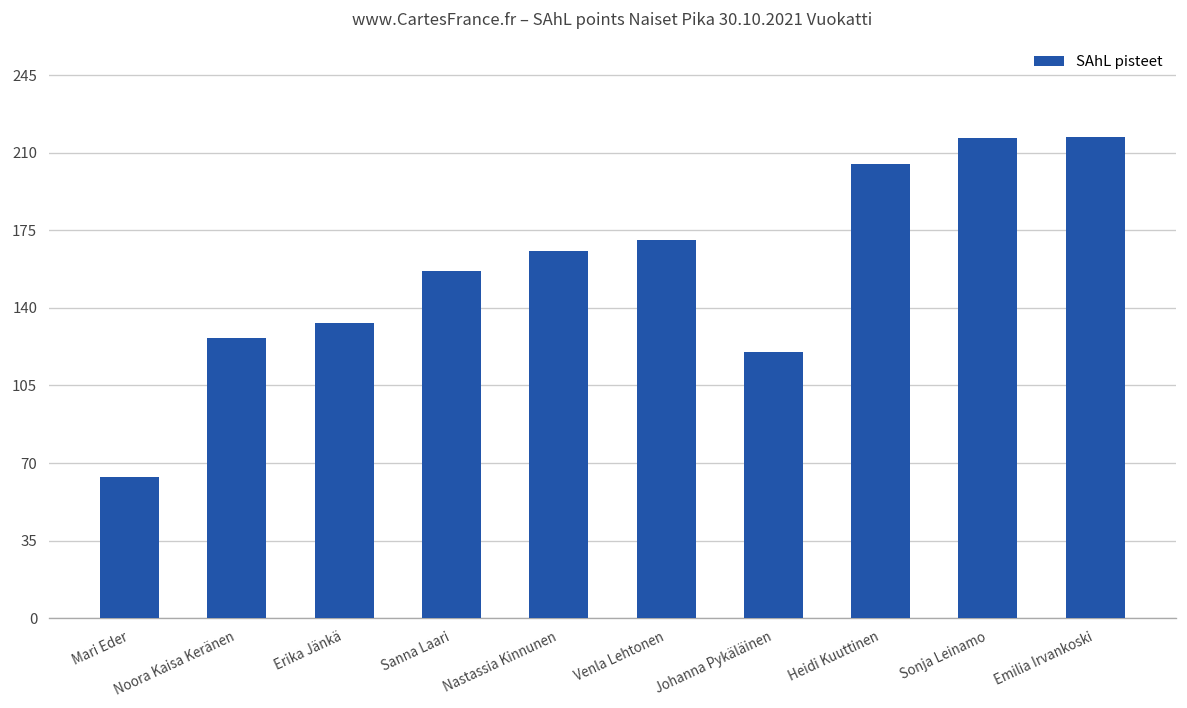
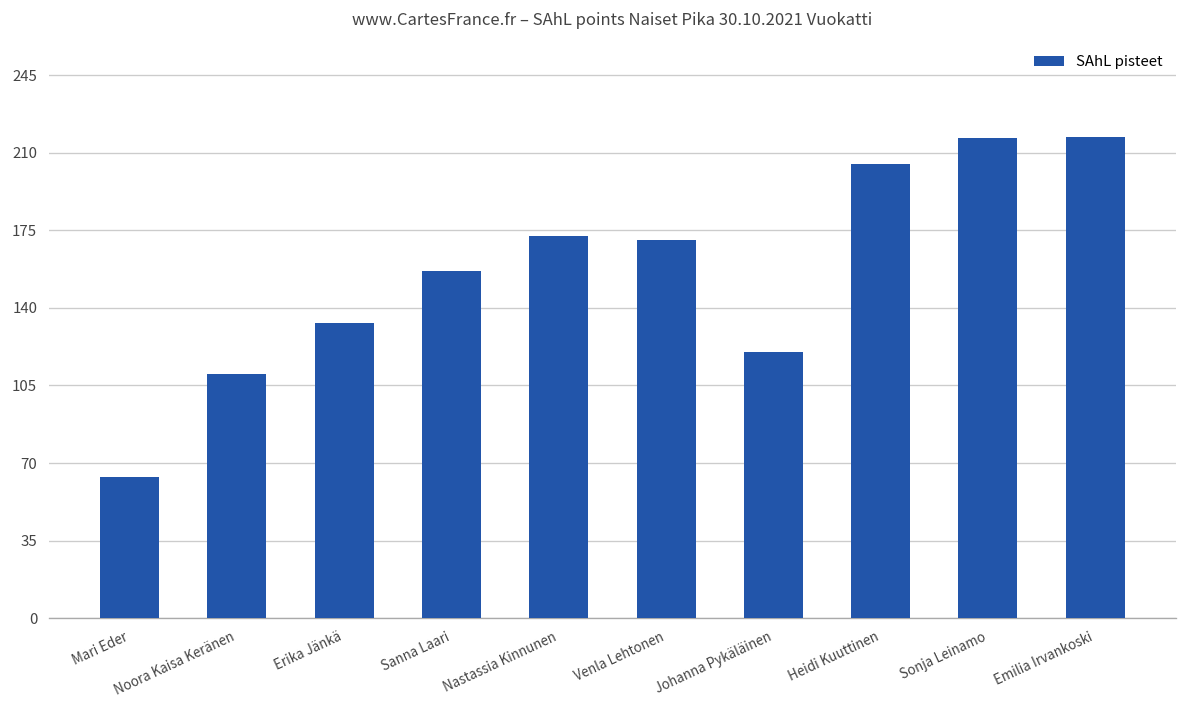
  {
    "Mari Eder": 64,
-   "Noora Kaisa Keränen": 126,
+   "Noora Kaisa Keränen": 110,
    "Erika Jänkä": 133,
    "Sanna Laari": 157,
-   "Nastassia Kinnunen": 166,
+   "Nastassia Kinnunen": 172,
    "Venla Lehtonen": 171,
    "Johanna Pykäläinen": 120,
    "Heidi Kuuttinen": 205,
    "Sonja Leinamo": 217,
    "Emilia Irvankoski": 217
  }
